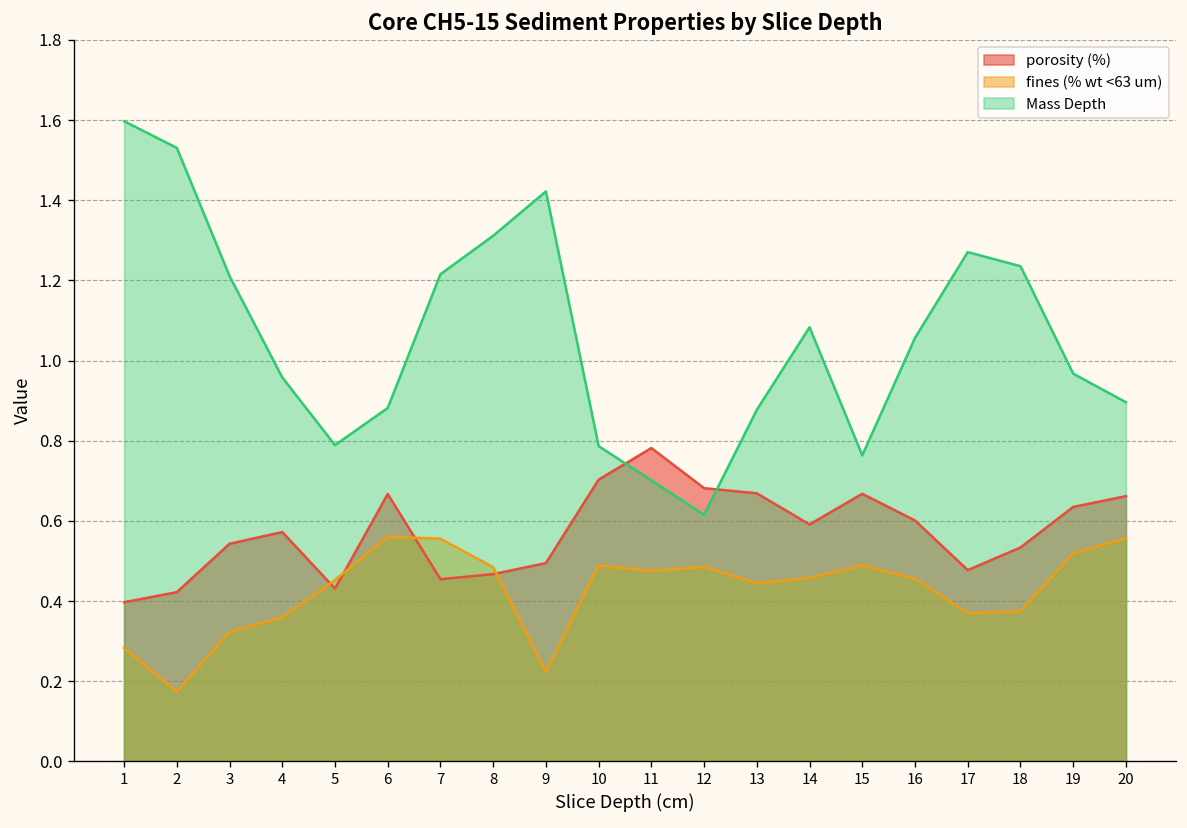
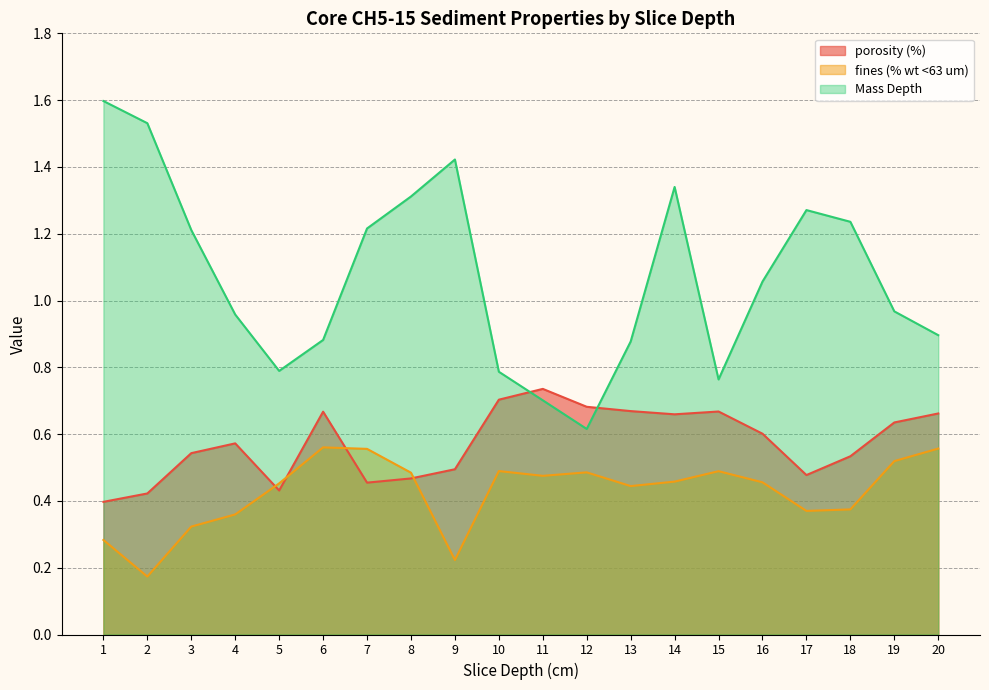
  {
    "porosity (%)": {
      "1": 0.40,
      "2": 0.42,
      "3": 0.54,
      "4": 0.57,
      "5": 0.43,
      "6": 0.67,
      "7": 0.45,
      "8": 0.47,
      "9": 0.49,
      "10": 0.70,
-     "11": 0.78,
+     "11": 0.74,
      "12": 0.68,
      "13": 0.67,
-     "14": 0.59,
+     "14": 0.66,
      "15": 0.67,
      "16": 0.60,
      "17": 0.48,
      "18": 0.53,
      "19": 0.63,
      "20": 0.66
    },
    "fines (% wt <63 um)": {
      "1": 0.28,
      "2": 0.17,
      "3": 0.32,
      "4": 0.36,
      "5": 0.45,
      "6": 0.56,
      "7": 0.56,
      "8": 0.48,
      "9": 0.22,
      "10": 0.49,
      "11": 0.48,
      "12": 0.49,
      "13": 0.44,
      "14": 0.46,
      "15": 0.49,
      "16": 0.46,
      "17": 0.37,
      "18": 0.37,
      "19": 0.52,
      "20": 0.56
    },
    "Mass Depth": {
      "1": 1.60,
      "2": 1.53,
      "3": 1.21,
      "4": 0.96,
      "5": 0.79,
      "6": 0.88,
      "7": 1.22,
      "8": 1.31,
      "9": 1.42,
      "10": 0.79,
      "11": 0.70,
      "12": 0.62,
      "13": 0.88,
-     "14": 1.08,
+     "14": 1.34,
      "15": 0.76,
      "16": 1.06,
      "17": 1.27,
      "18": 1.24,
      "19": 0.97,
      "20": 0.90
    }
  }
